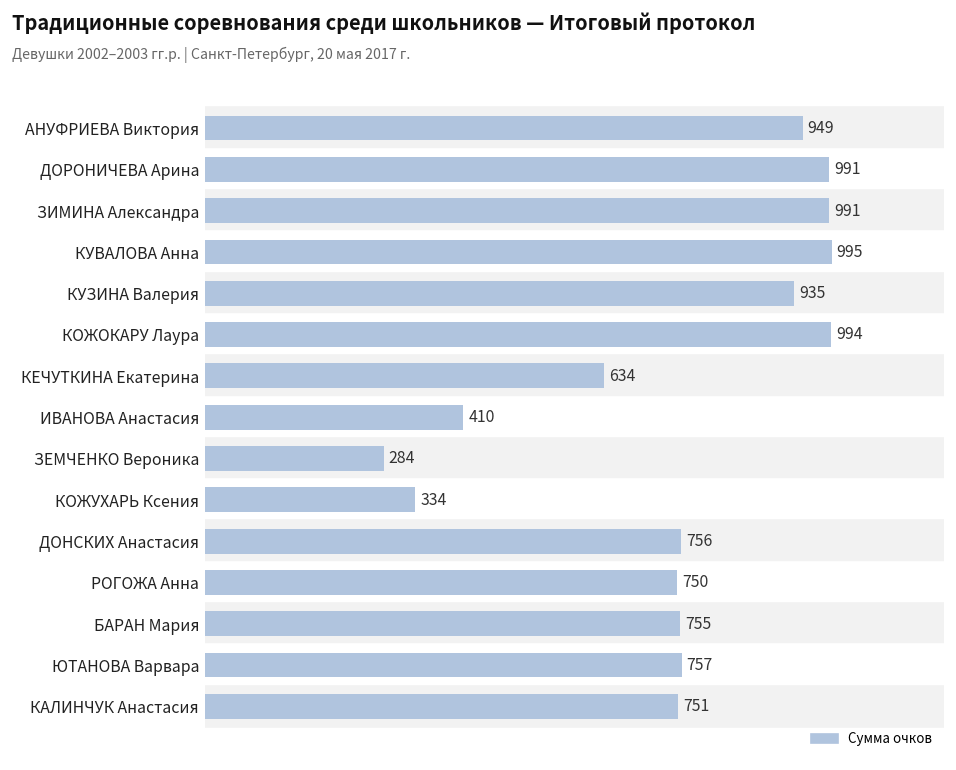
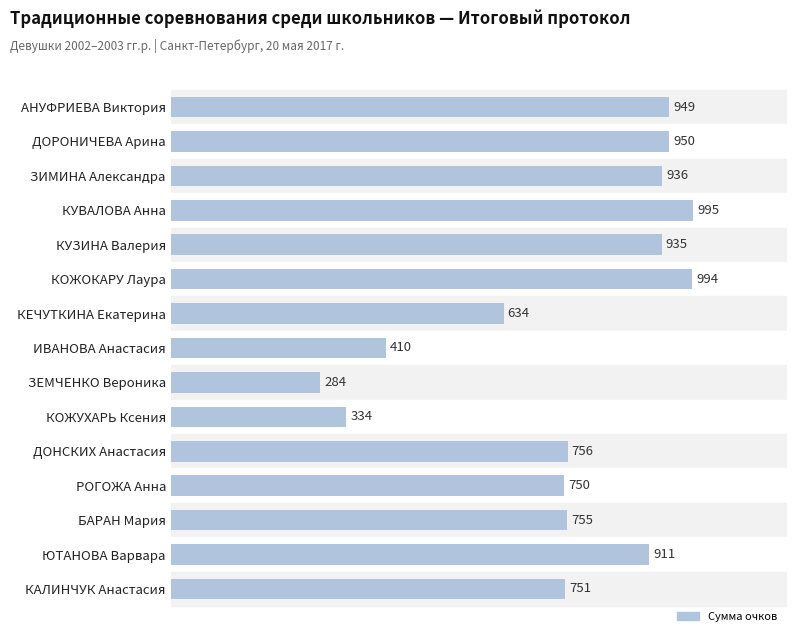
  {
    "АНУФРИЕВА Виктория": 949,
-   "ДОРОНИЧЕВА Арина": 991,
-   "ЗИМИНА Александра": 991,
+   "ДОРОНИЧЕВА Арина": 950,
+   "ЗИМИНА Александра": 936,
    "КУВАЛОВА Анна": 995,
    "КУЗИНА Валерия": 935,
    "КОЖОКАРУ Лаура": 994,
    "КЕЧУТКИНА Екатерина": 634,
    "ИВАНОВА Анастасия": 410,
    "ЗЕМЧЕНКО Вероника": 284,
    "КОЖУХАРЬ Ксения": 334,
    "ДОНСКИХ Анастасия": 756,
    "РОГОЖА Анна": 750,
    "БАРАН Мария": 755,
-   "ЮТАНОВА Варвара": 757,
+   "ЮТАНОВА Варвара": 911,
    "КАЛИНЧУК Анастасия": 751
  }
